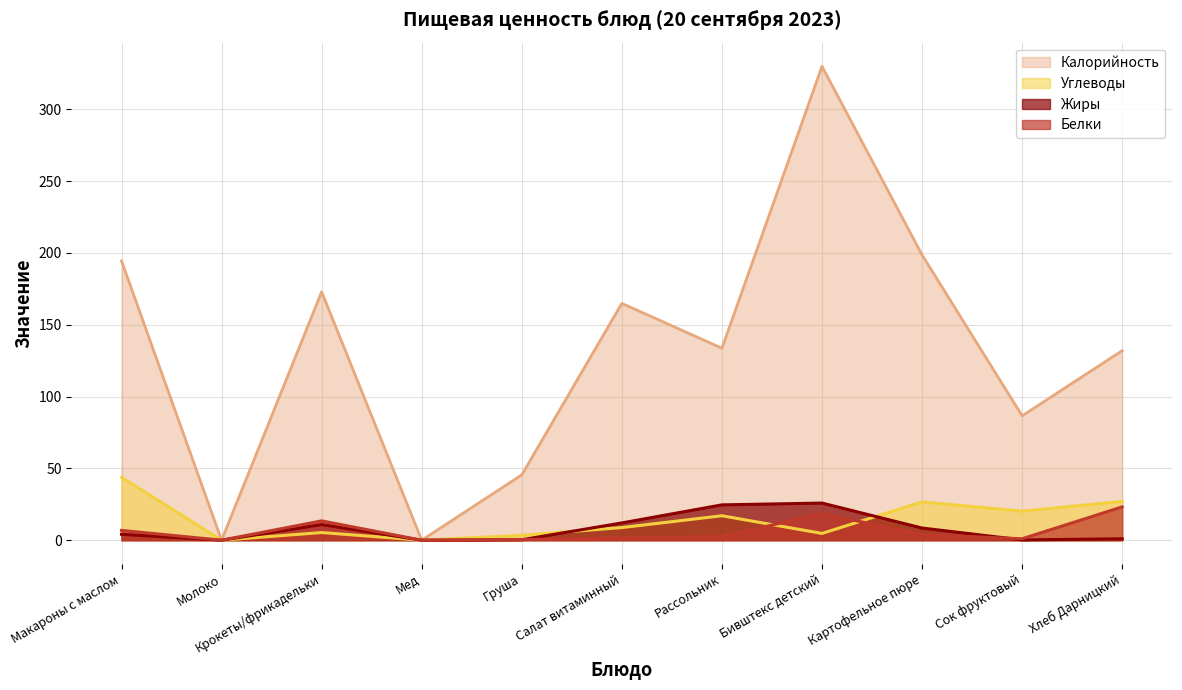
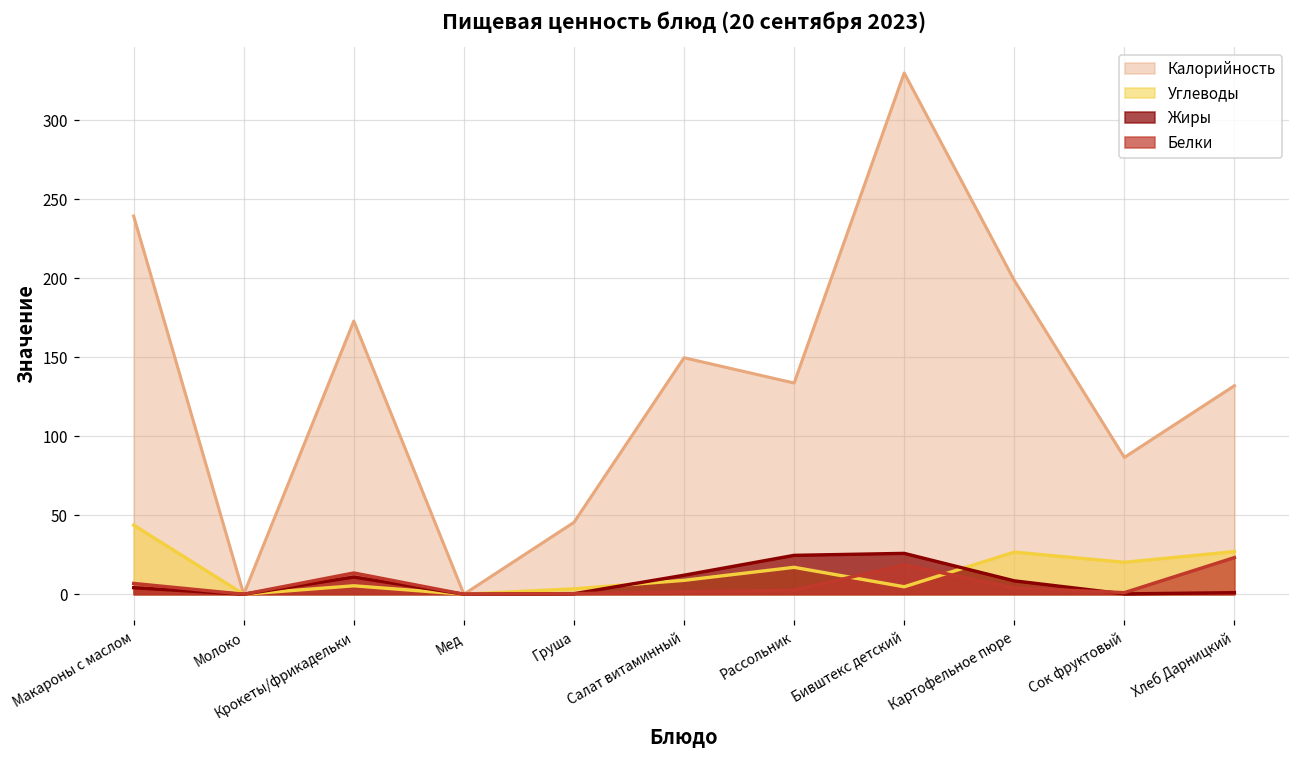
  {
    "Калорийность": {
-     "Макароны с маслом": 194,
+     "Макароны с маслом": 239,
      "Крокеты/фрикадельки": 173,
      "Груша": 46,
-     "Салат витаминный": 165,
+     "Салат витаминный": 150,
      "Рассольник": 134,
      "Бивштекс детский": 330,
      "Картофельное пюре": 199,
      "Сок фруктовый": 87,
      "Хлеб Дарницкий": 132
    },
    "Углеводы": {
      "Макароны с маслом": 44,
      "Крокеты/фрикадельки": 5,
      "Груша": 3,
      "Салат витаминный": 9,
      "Рассольник": 17,
      "Бивштекс детский": 5,
      "Картофельное пюре": 27,
      "Сок фруктовый": 20,
      "Хлеб Дарницкий": 27
    },
    "Жиры": {
      "Макароны с маслом": 4,
      "Крокеты/фрикадельки": 11,
      "Салат витаминный": 12,
      "Рассольник": 25,
      "Бивштекс детский": 26,
      "Картофельное пюре": 8,
      "Хлеб Дарницкий": 1
    },
    "Белки": {
      "Макароны с маслом": 7,
      "Крокеты/фрикадельки": 13,
      "Салат витаминный": 2,
      "Рассольник": 3,
      "Бивштекс детский": 19,
      "Картофельное пюре": 4,
      "Хлеб Дарницкий": 23
    }
  }
